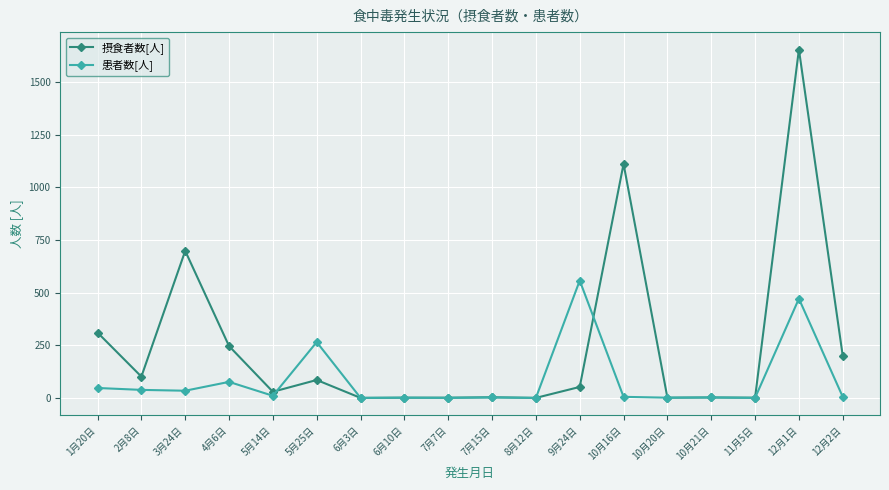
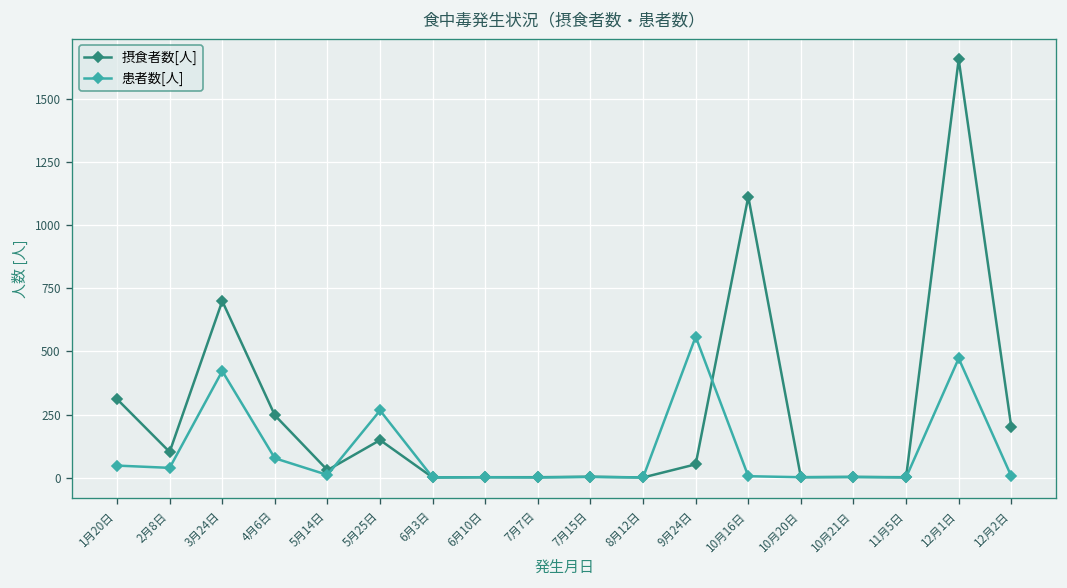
  {
    "摂食者数[人]": {
      "1月20日": 310,
      "2月8日": 100,
      "3月24日": 700,
      "4月6日": 250,
      "5月14日": 30,
-     "5月25日": 90,
+     "5月25日": 150,
      "9月24日": 50,
      "10月16日": 1110,
      "12月1日": 1660,
      "12月2日": 200
    },
    "患者数[人]": {
      "1月20日": 50,
      "2月8日": 40,
-     "3月24日": 40,
+     "3月24日": 420,
      "4月6日": 80,
      "5月14日": 10,
      "5月25日": 270,
      "9月24日": 560,
      "10月16日": 10,
      "12月1日": 470,
      "12月2日": 10
    }
  }
